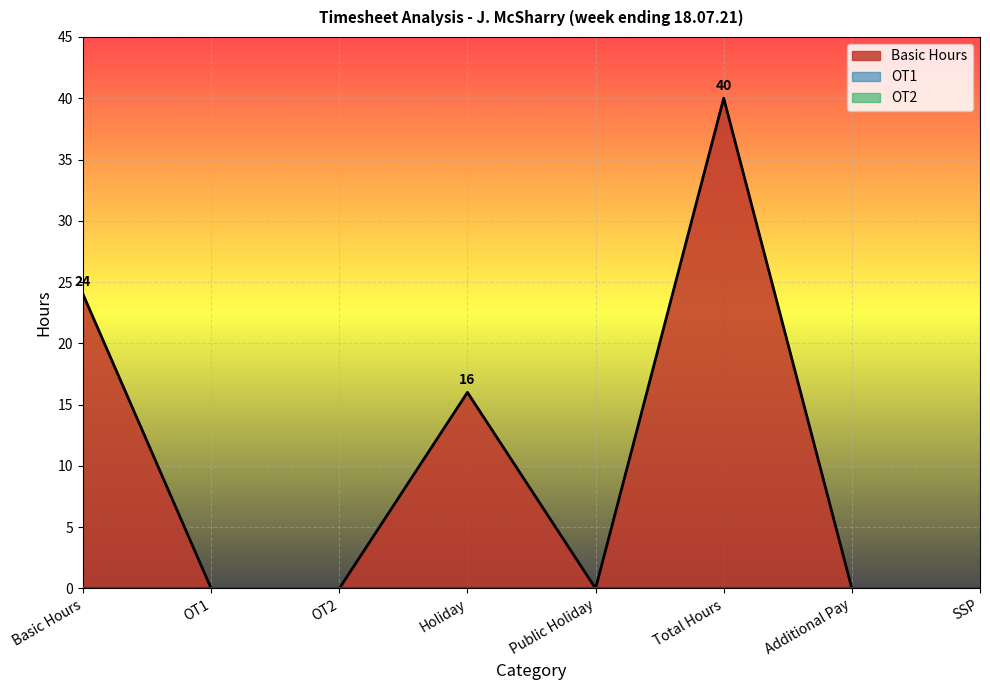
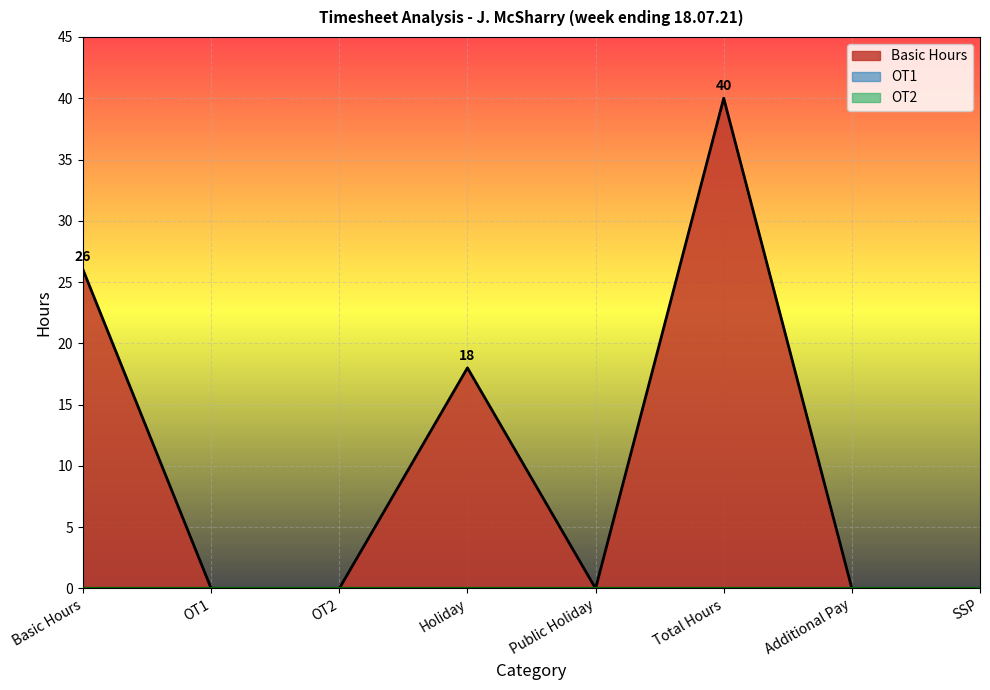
  {
    "Basic Hours": {
-     "Basic Hours": 24,
-     "Holiday": 16,
+     "Basic Hours": 26,
+     "Holiday": 18,
      "Total Hours": 40
    },
    "OT2": {
      "Basic Hours": 0.0,
      "Holiday": 0.0,
      "Total Hours": 0.0
    }
  }
